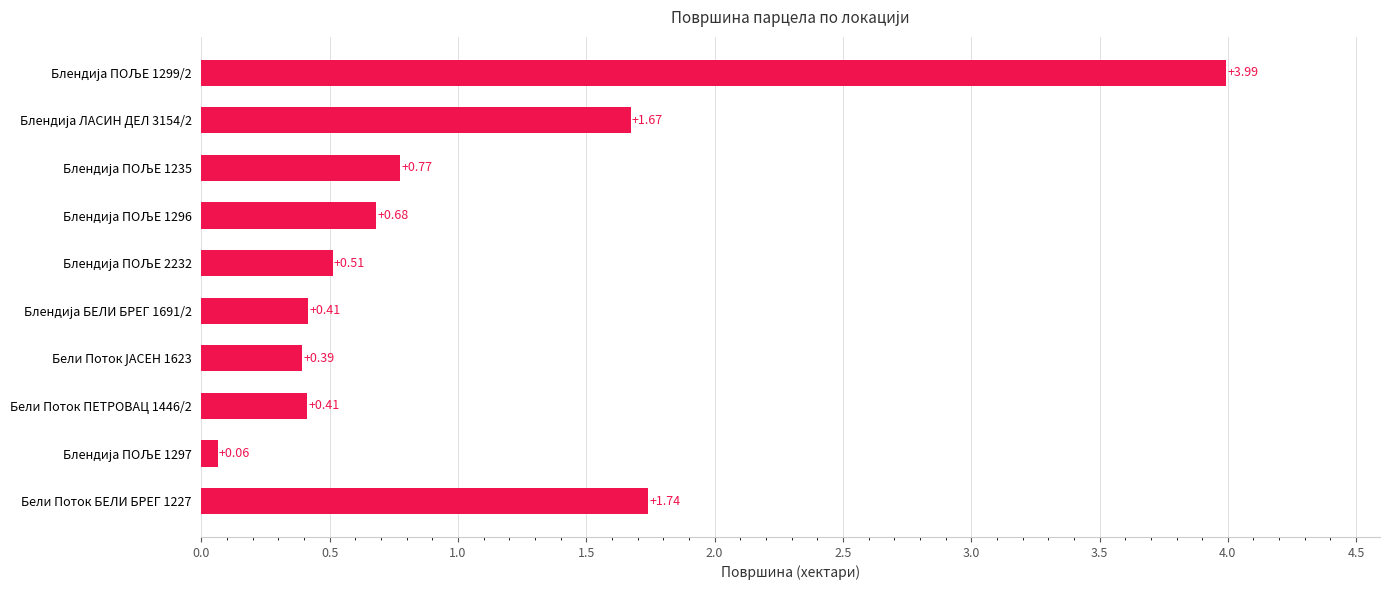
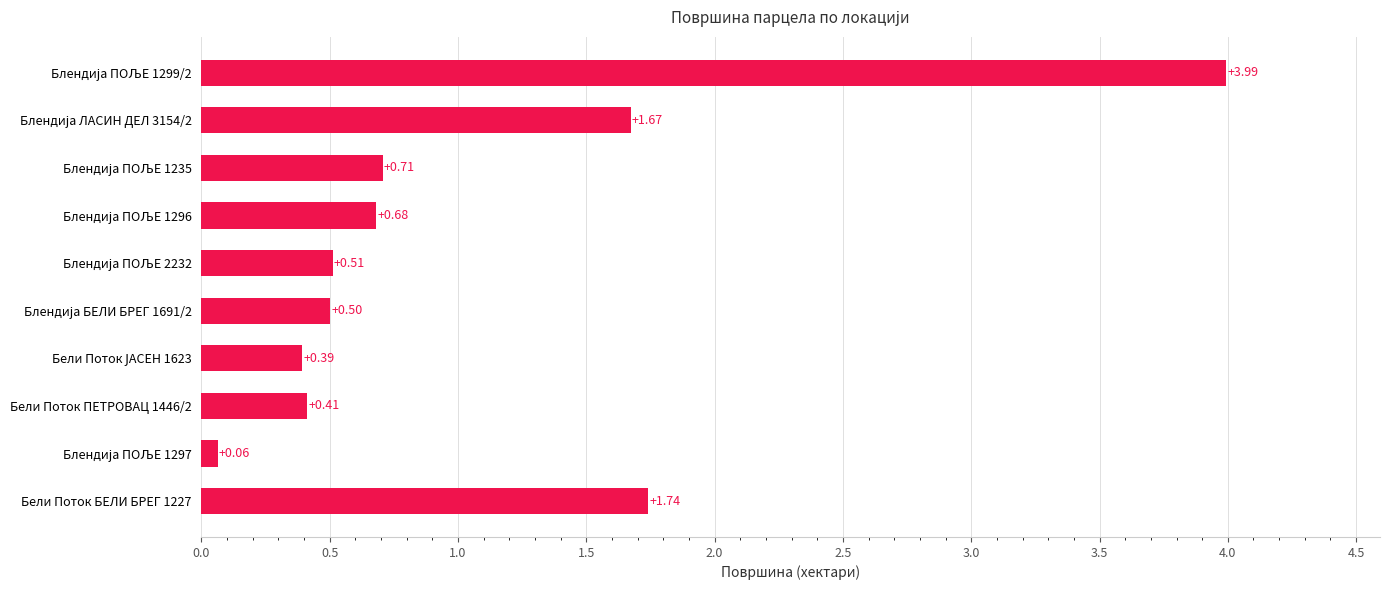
  {
    "Блендија ПОЉЕ 1299/2": "+3.99",
    "Блендија ЛАСИН ДЕЛ 3154/2": "+1.67",
-   "Блендија ПОЉЕ 1235": "+0.77",
+   "Блендија ПОЉЕ 1235": "+0.71",
    "Блендија ПОЉЕ 1296": "+0.68",
    "Блендија ПОЉЕ 2232": "+0.51",
-   "Блендија БЕЛИ БРЕГ 1691/2": "+0.41",
+   "Блендија БЕЛИ БРЕГ 1691/2": "+0.50",
    "Бели Поток ЈАСЕН 1623": "+0.39",
    "Бели Поток ПЕТРОВАЦ 1446/2": "+0.41",
    "Блендија ПОЉЕ 1297": "+0.06",
    "Бели Поток БЕЛИ БРЕГ 1227": "+1.74"
  }
